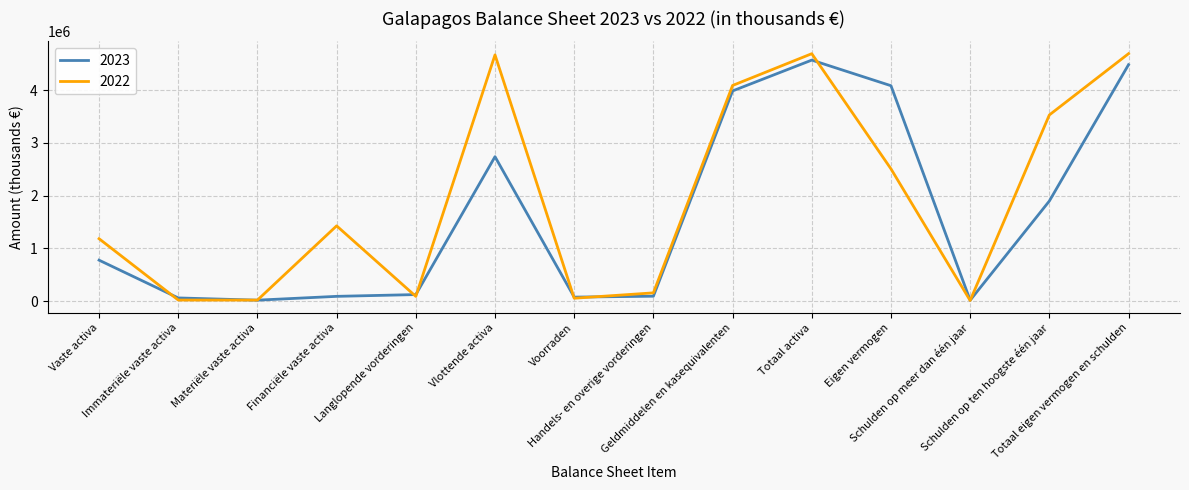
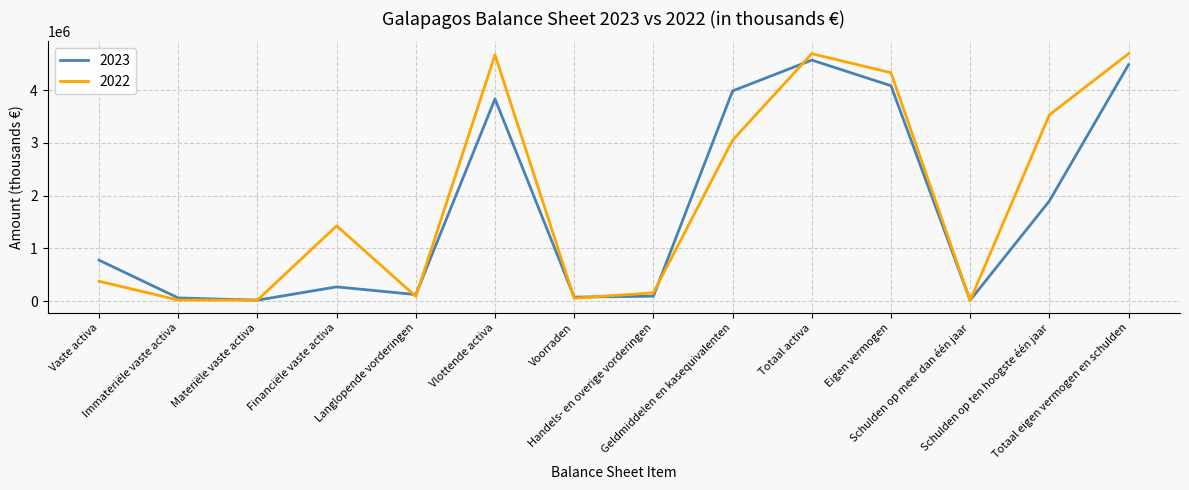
  {
    "2023": {
      "Vaste activa": 800000,
-     "Financiële vaste activa": 100000,
-     "Vlottende activa": 2700000,
+     "Financiële vaste activa": 300000,
+     "Vlottende activa": 3800000,
      "Handels- en overige vorderingen": 100000,
      "Geldmiddelen en kasequivalenten": 4000000,
      "Totaal activa": 4600000,
      "Eigen vermogen": 4100000,
      "Schulden op ten hoogste één jaar": 1900000,
      "Totaal eigen vermogen en schulden": 4500000
    },
    "2022": {
-     "Vaste activa": 1200000,
+     "Vaste activa": 400000,
      "Financiële vaste activa": 1400000,
      "Vlottende activa": 4700000,
      "Handels- en overige vorderingen": 200000,
-     "Geldmiddelen en kasequivalenten": 4100000,
+     "Geldmiddelen en kasequivalenten": 3100000,
      "Totaal activa": 4700000,
-     "Eigen vermogen": 2500000,
+     "Eigen vermogen": 4300000,
      "Schulden op ten hoogste één jaar": 3500000,
      "Totaal eigen vermogen en schulden": 4700000
    }
  }
